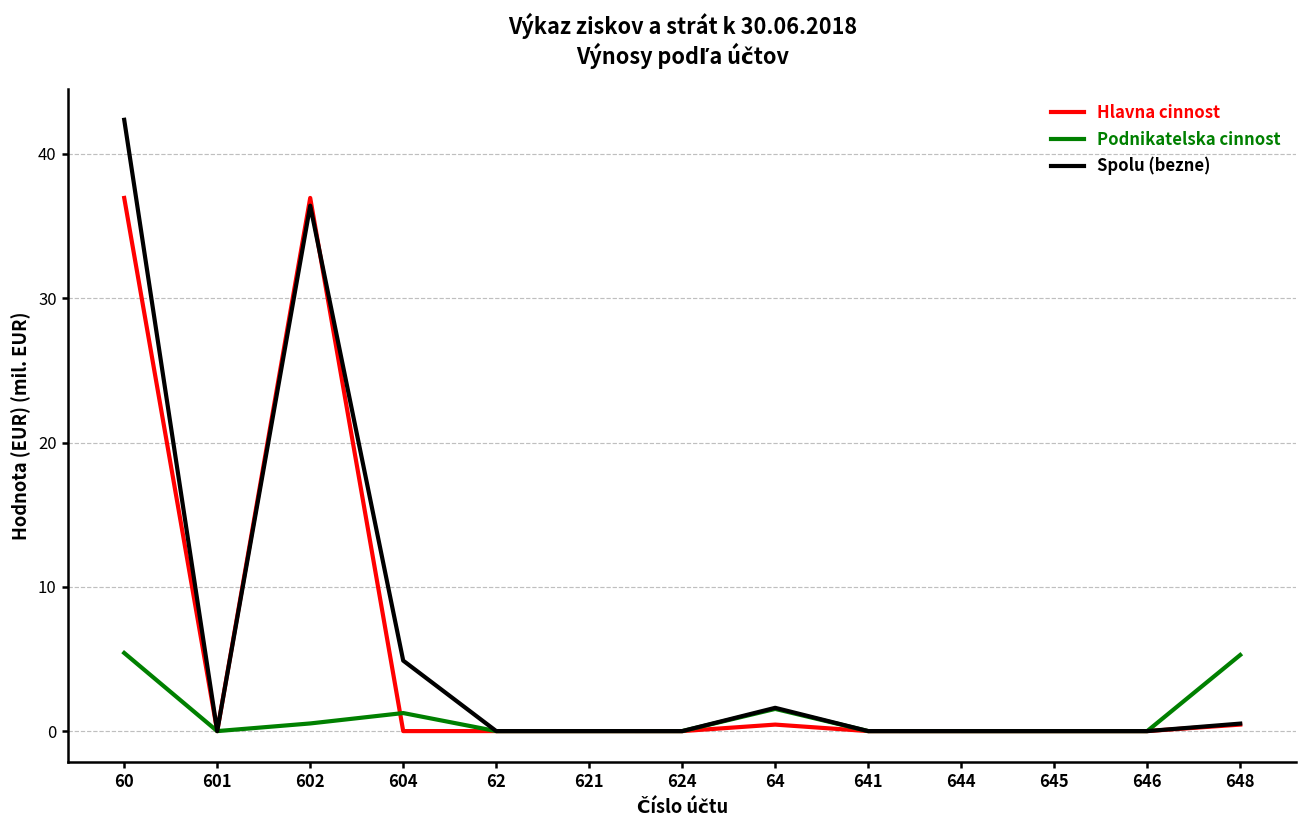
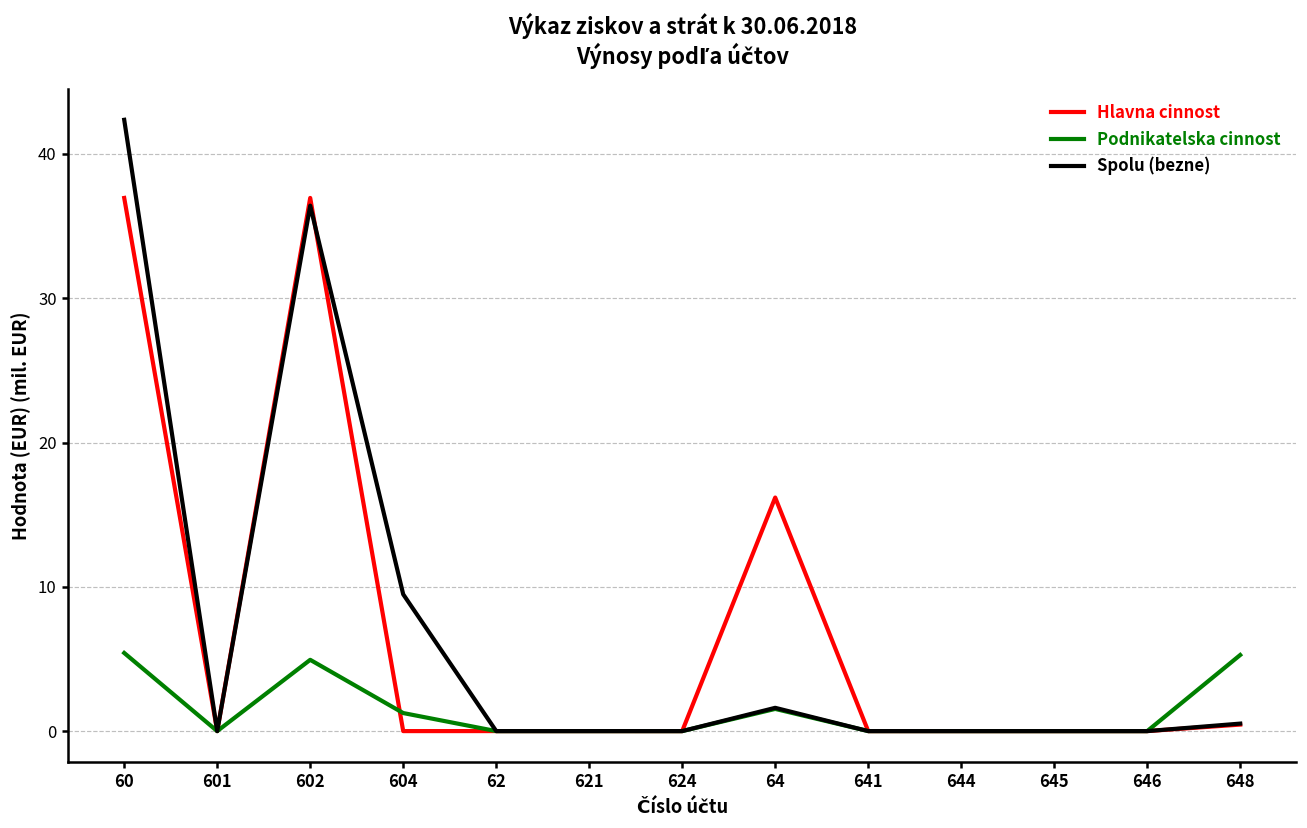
  {
    "Hlavna cinnost": {
      "60": 37.0,
      "602": 37.0,
      "604": 0.0,
-     "64": 0.5
+     "64": 16.2
    },
    "Podnikatelska cinnost": {
      "60": 5.4,
-     "602": 0.5,
+     "602": 4.9,
      "604": 1.3,
      "648": 5.3
    },
    "Spolu (bezne)": {
      "60": 42.4,
      "602": 36.4,
-     "604": 4.9
+     "604": 9.5
    }
  }
